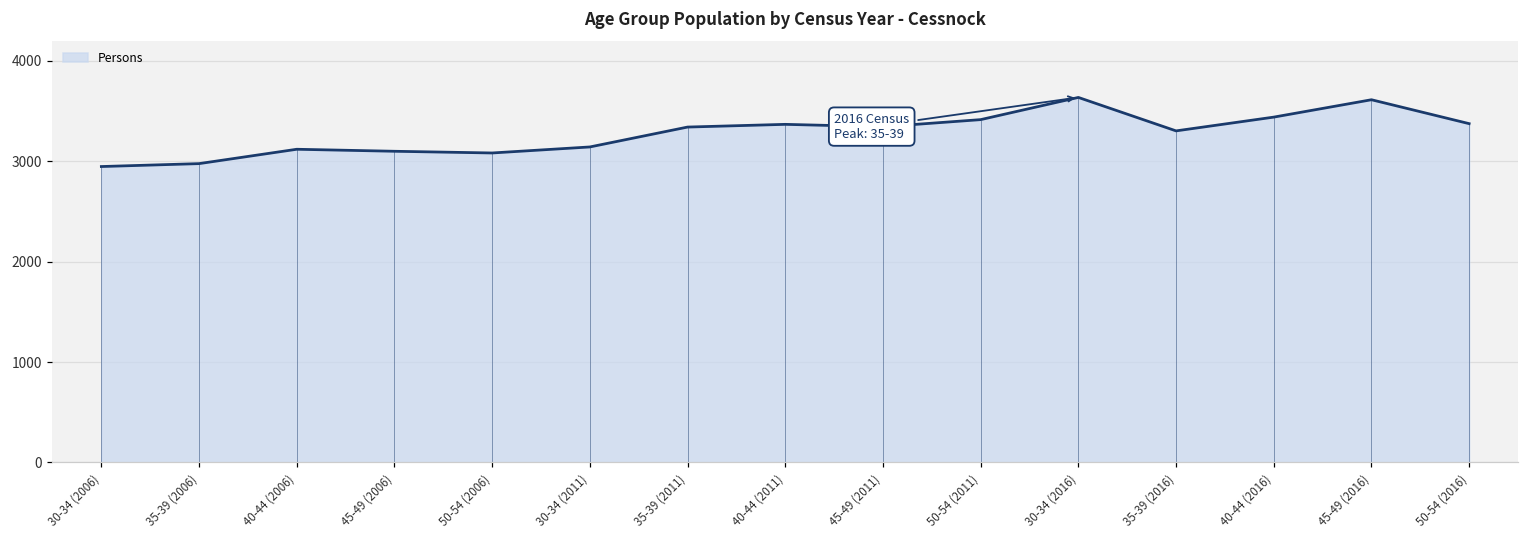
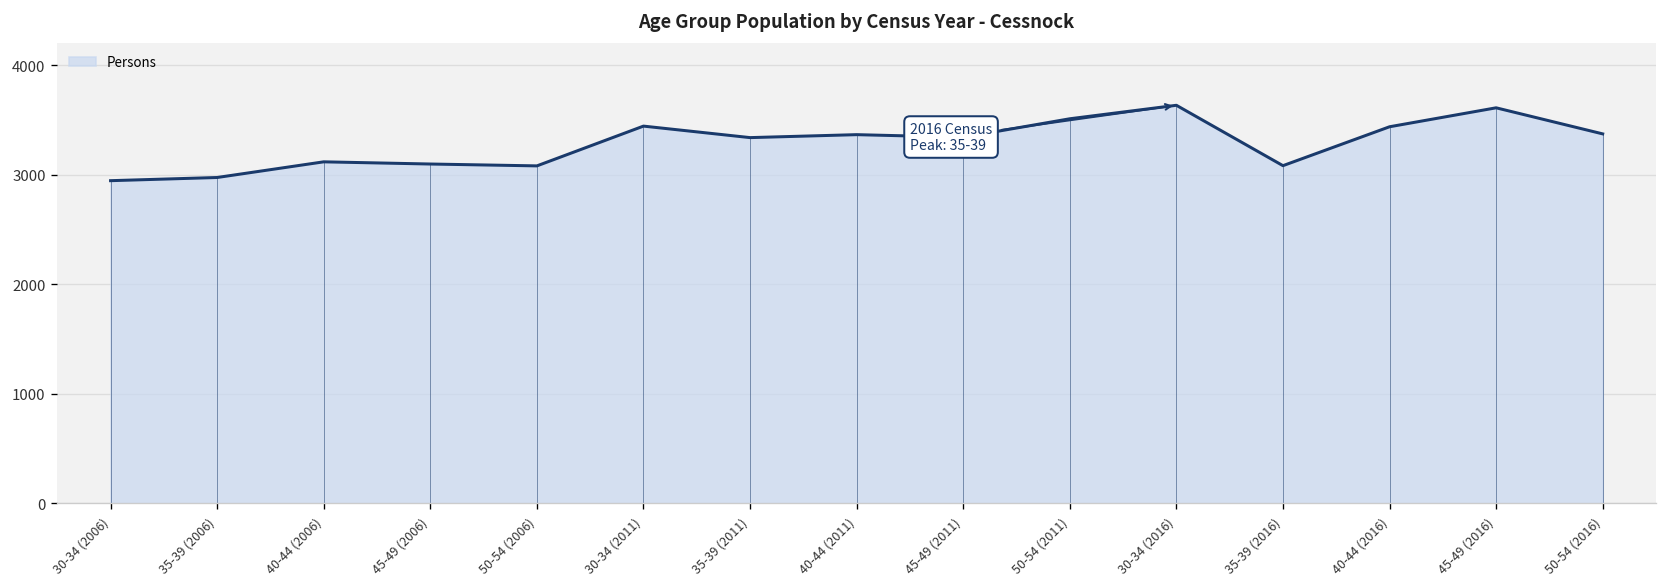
  {
    "30-34 (2006)": 2900,
    "35-39 (2006)": 3000,
    "40-44 (2006)": 3100,
    "45-49 (2006)": 3100,
    "50-54 (2006)": 3100,
-   "30-34 (2011)": 3100,
+   "30-34 (2011)": 3400,
    "35-39 (2011)": 3300,
    "40-44 (2011)": 3400,
-   "50-54 (2011)": 3400,
+   "50-54 (2011)": 3500,
    "30-34 (2016)": 3600,
-   "35-39 (2016)": 3300,
+   "35-39 (2016)": 3100,
    "40-44 (2016)": 3400,
    "45-49 (2016)": 3600,
    "50-54 (2016)": 3400
  }
